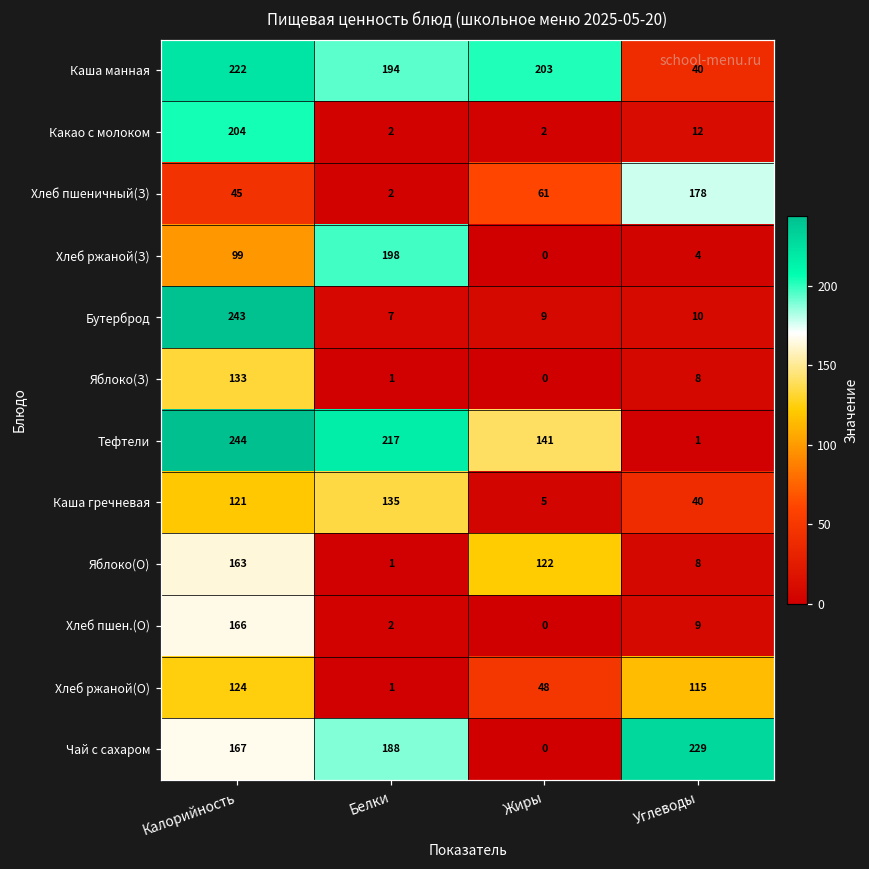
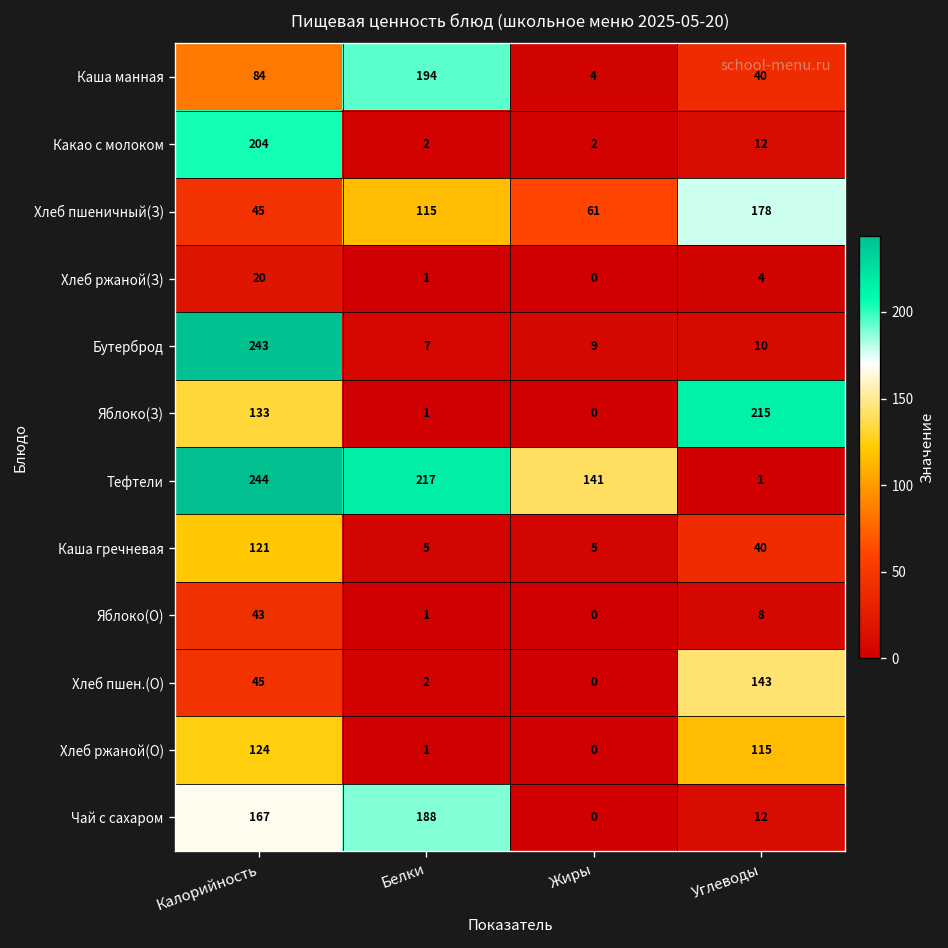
  {
    "Каша манная": {
-     "Калорийность": 222,
+     "Калорийность": 84,
      "Белки": 194,
-     "Жиры": 203
+     "Жиры": 4
    },
    "Какао с молоком": {
      "Калорийность": 204,
      "Белки": 2,
      "Жиры": 2,
      "Углеводы": 12
    },
    "Хлеб пшеничный(З)": {
      "Калорийность": 45,
-     "Белки": 2,
+     "Белки": 115,
      "Жиры": 61,
      "Углеводы": 178
    },
    "Хлеб ржаной(З)": {
-     "Калорийность": 99,
-     "Белки": 198,
+     "Калорийность": 20,
+     "Белки": 1,
      "Жиры": 0,
      "Углеводы": 4
    },
    "Бутерброд": {
      "Калорийность": 243,
      "Белки": 7,
      "Жиры": 9,
      "Углеводы": 10
    },
    "Яблоко(З)": {
      "Калорийность": 133,
      "Белки": 1,
      "Жиры": 0,
-     "Углеводы": 8
+     "Углеводы": 215
    },
    "Тефтели": {
      "Калорийность": 244,
      "Белки": 217,
      "Жиры": 141,
      "Углеводы": 1
    },
    "Каша гречневая": {
      "Калорийность": 121,
-     "Белки": 135,
+     "Белки": 5,
      "Жиры": 5,
      "Углеводы": 40
    },
    "Яблоко(О)": {
-     "Калорийность": 163,
+     "Калорийность": 43,
      "Белки": 1,
-     "Жиры": 122,
+     "Жиры": 0,
      "Углеводы": 8
    },
    "Хлеб пшен.(О)": {
-     "Калорийность": 166,
+     "Калорийность": 45,
      "Белки": 2,
      "Жиры": 0,
-     "Углеводы": 9
+     "Углеводы": 143
    },
    "Хлеб ржаной(О)": {
      "Калорийность": 124,
      "Белки": 1,
-     "Жиры": 48,
+     "Жиры": 0,
      "Углеводы": 115
    },
    "Чай с сахаром": {
      "Калорийность": 167,
      "Белки": 188,
      "Жиры": 0,
-     "Углеводы": 229
+     "Углеводы": 12
    }
  }
